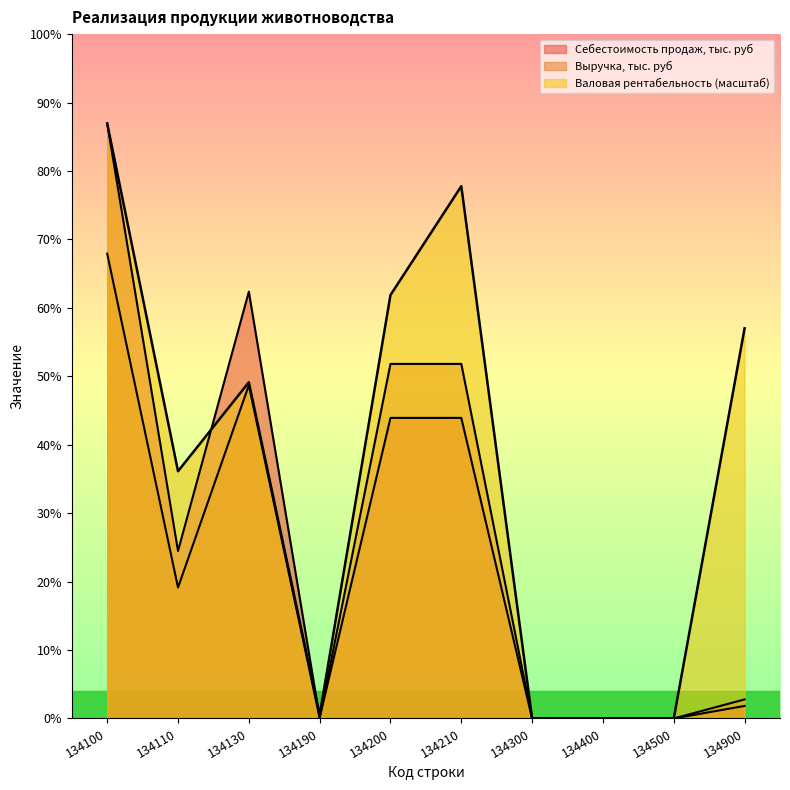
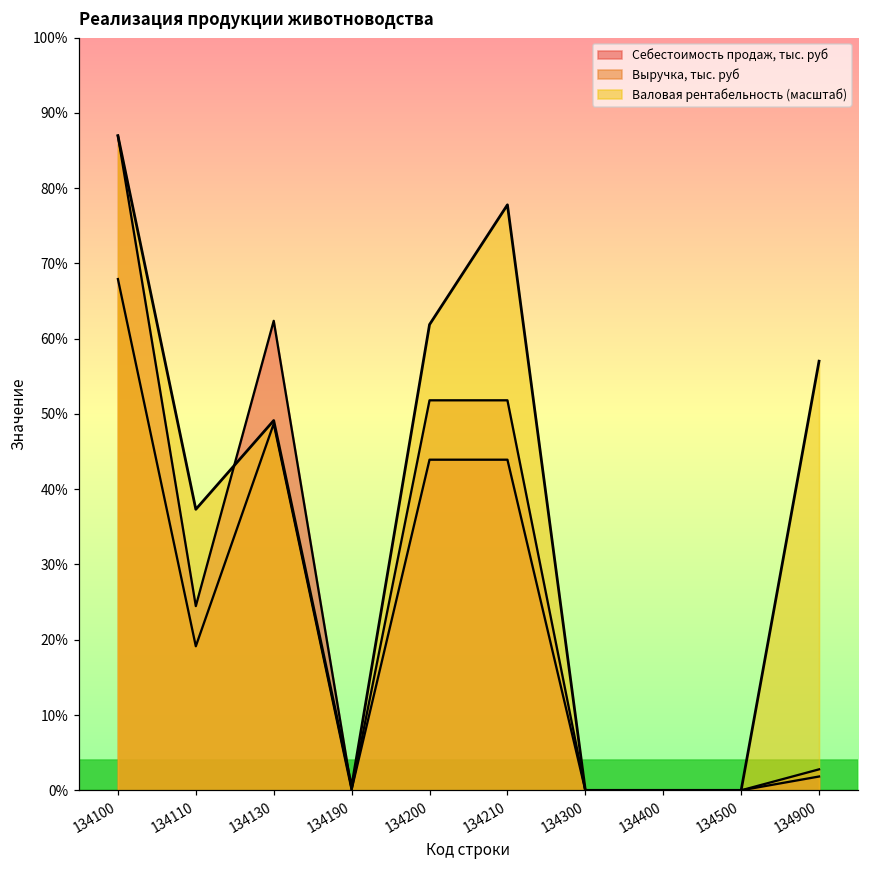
  {
    "Валовая рентабельность (масштаб)": {
-     "134110": "36%",
+     "134110": "37%",
      "134130": "49%",
      "134200": "62%",
      "134210": "78%",
      "134900": "57%"
    }
  }
